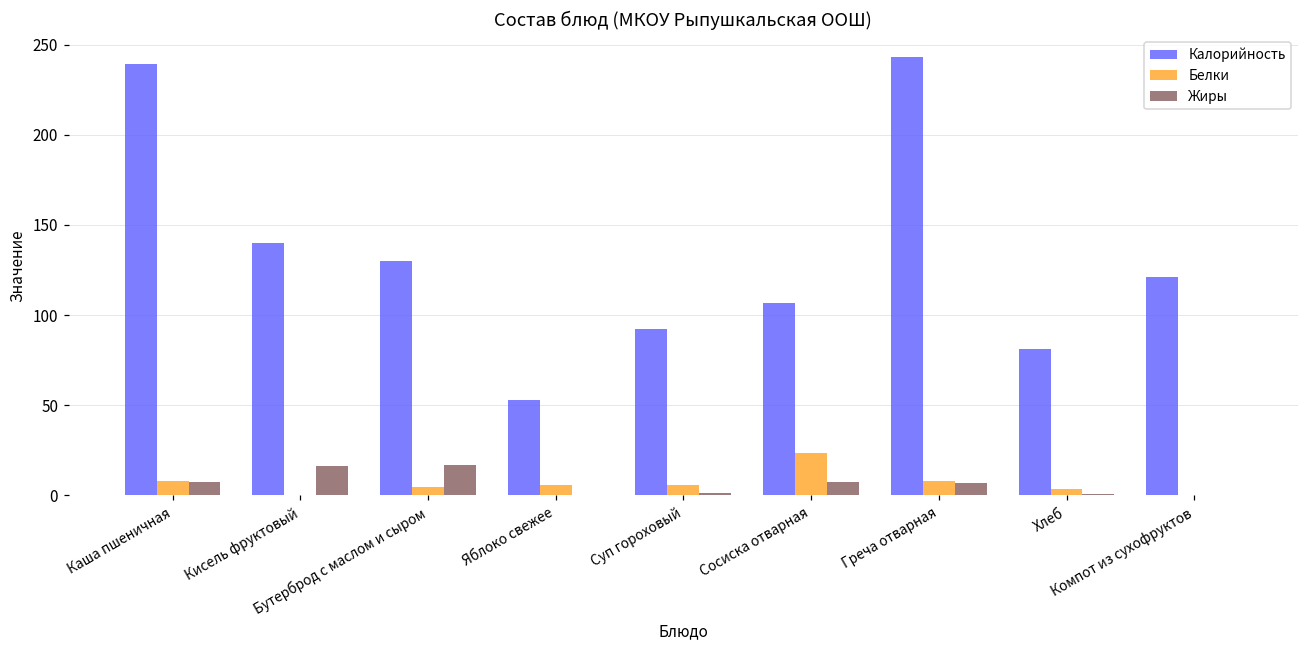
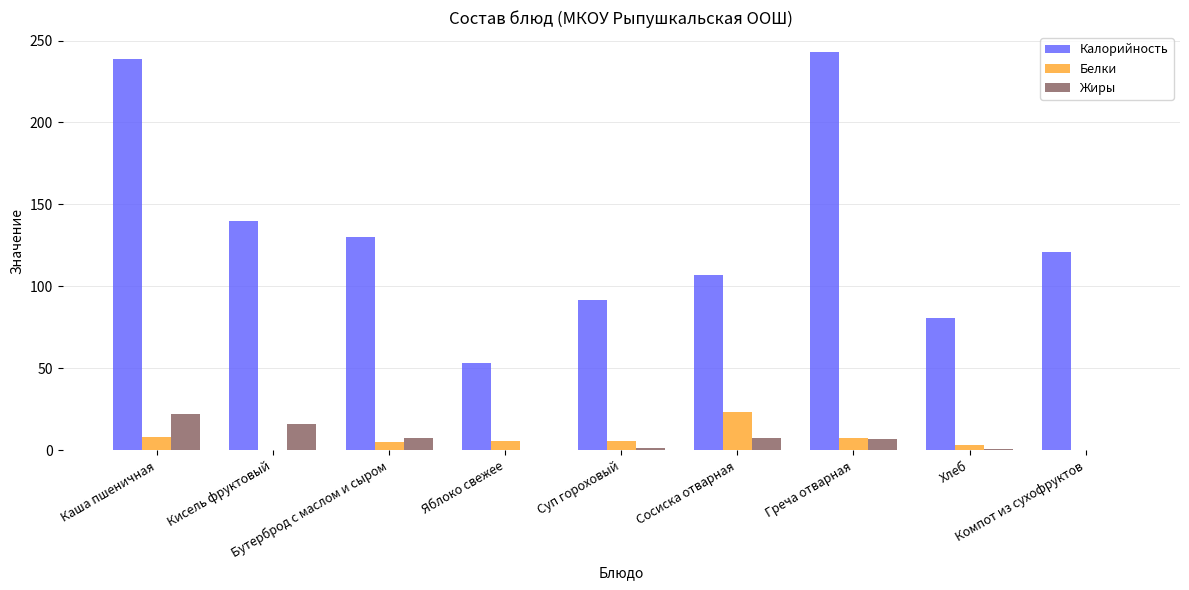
  {
    "Калорийность": {
      "Каша пшеничная": 239,
      "Кисель фруктовый": 140,
      "Бутерброд с маслом и сыром": 130,
      "Яблоко свежее": 53,
      "Суп гороховый": 92,
      "Сосиска отварная": 107,
      "Греча отварная": 243,
      "Хлеб": 81,
      "Компот из сухофруктов": 121
    },
    "Белки": {
      "Каша пшеничная": 8,
      "Бутерброд с маслом и сыром": 5,
      "Яблоко свежее": 6,
      "Суп гороховый": 6,
      "Сосиска отварная": 24,
      "Греча отварная": 8,
      "Хлеб": 3,
      "Компот из сухофруктов": 0
    },
    "Жиры": {
-     "Каша пшеничная": 8,
+     "Каша пшеничная": 22,
      "Кисель фруктовый": 16,
-     "Бутерброд с маслом и сыром": 17,
+     "Бутерброд с маслом и сыром": 7,
      "Сосиска отварная": 8,
      "Греча отварная": 7
    }
  }
